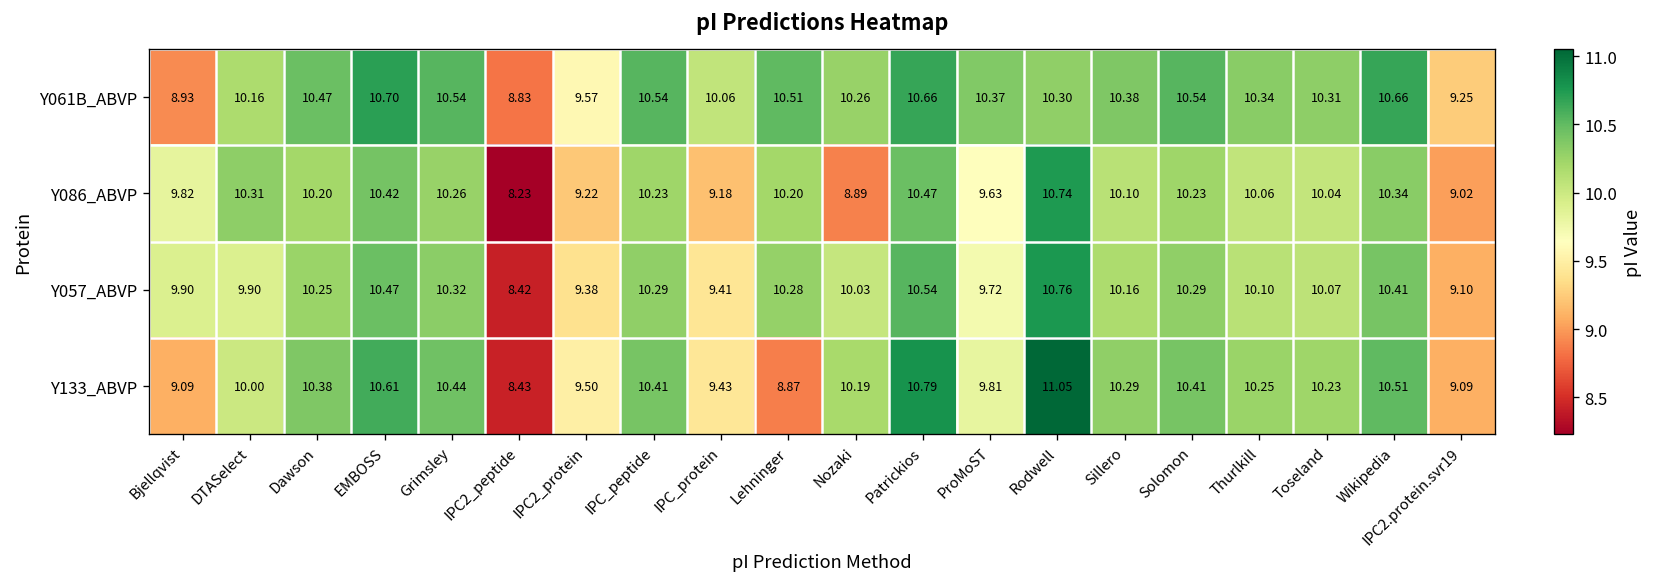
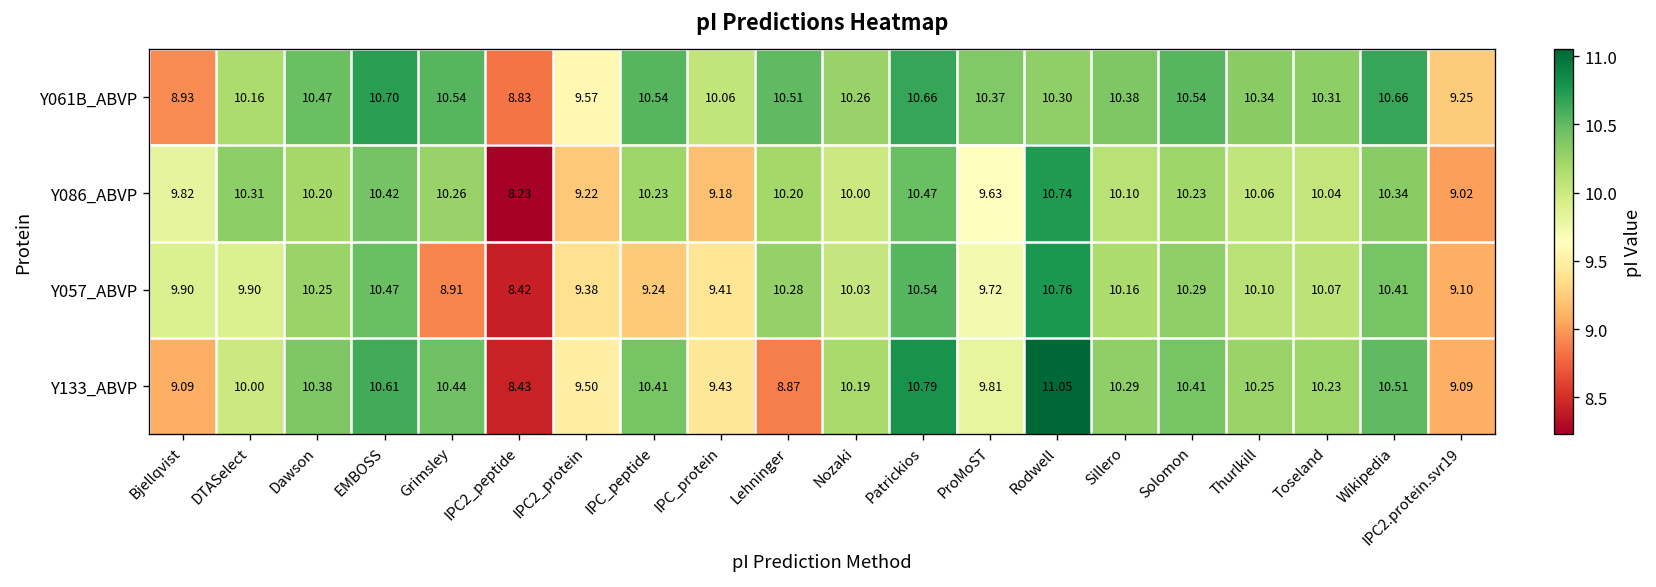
  {
    "Y061B_ABVP": {
      "Bjellqvist": 8.93,
      "DTASelect": 10.16,
      "Dawson": 10.47,
      "EMBOSS": 10.70,
      "Grimsley": 10.54,
      "IPC2_peptide": 8.83,
      "IPC2_protein": 9.57,
      "IPC_peptide": 10.54,
      "IPC_protein": 10.06,
      "Lehninger": 10.51,
      "Nozaki": 10.26,
      "Patrickios": 10.66,
      "ProMoST": 10.37,
      "Rodwell": 10.30,
      "Sillero": 10.38,
      "Solomon": 10.54,
      "Thurlkill": 10.34,
      "Toseland": 10.31,
      "Wikipedia": 10.66,
      "IPC2.protein.svr19": 9.25
    },
    "Y086_ABVP": {
      "Bjellqvist": 9.82,
      "DTASelect": 10.31,
      "Dawson": 10.20,
      "EMBOSS": 10.42,
      "Grimsley": 10.26,
      "IPC2_peptide": 8.23,
      "IPC2_protein": 9.22,
      "IPC_peptide": 10.23,
      "IPC_protein": 9.18,
      "Lehninger": 10.20,
-     "Nozaki": 8.89,
+     "Nozaki": 10.00,
      "Patrickios": 10.47,
      "ProMoST": 9.63,
      "Rodwell": 10.74,
      "Sillero": 10.10,
      "Solomon": 10.23,
      "Thurlkill": 10.06,
      "Toseland": 10.04,
      "Wikipedia": 10.34,
      "IPC2.protein.svr19": 9.02
    },
    "Y057_ABVP": {
      "Bjellqvist": 9.90,
      "DTASelect": 9.90,
      "Dawson": 10.25,
      "EMBOSS": 10.47,
-     "Grimsley": 10.32,
+     "Grimsley": 8.91,
      "IPC2_peptide": 8.42,
      "IPC2_protein": 9.38,
-     "IPC_peptide": 10.29,
+     "IPC_peptide": 9.24,
      "IPC_protein": 9.41,
      "Lehninger": 10.28,
      "Nozaki": 10.03,
      "Patrickios": 10.54,
      "ProMoST": 9.72,
      "Rodwell": 10.76,
      "Sillero": 10.16,
      "Solomon": 10.29,
      "Thurlkill": 10.10,
      "Toseland": 10.07,
      "Wikipedia": 10.41,
      "IPC2.protein.svr19": 9.10
    },
    "Y133_ABVP": {
      "Bjellqvist": 9.09,
      "DTASelect": 10.00,
      "Dawson": 10.38,
      "EMBOSS": 10.61,
      "Grimsley": 10.44,
      "IPC2_peptide": 8.43,
      "IPC2_protein": 9.50,
      "IPC_peptide": 10.41,
      "IPC_protein": 9.43,
      "Lehninger": 8.87,
      "Nozaki": 10.19,
      "Patrickios": 10.79,
      "ProMoST": 9.81,
      "Rodwell": 11.05,
      "Sillero": 10.29,
      "Solomon": 10.41,
      "Thurlkill": 10.25,
      "Toseland": 10.23,
      "Wikipedia": 10.51,
      "IPC2.protein.svr19": 9.09
    }
  }
